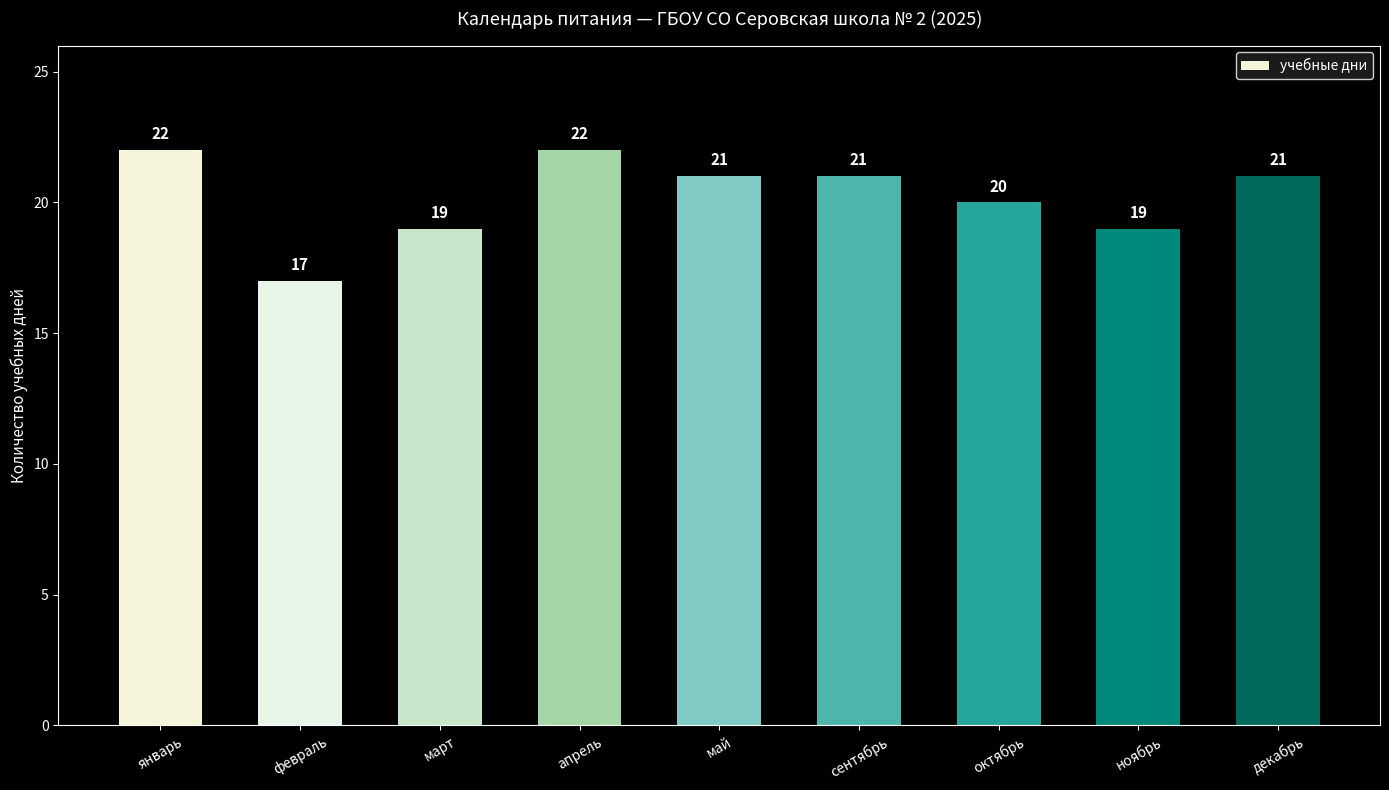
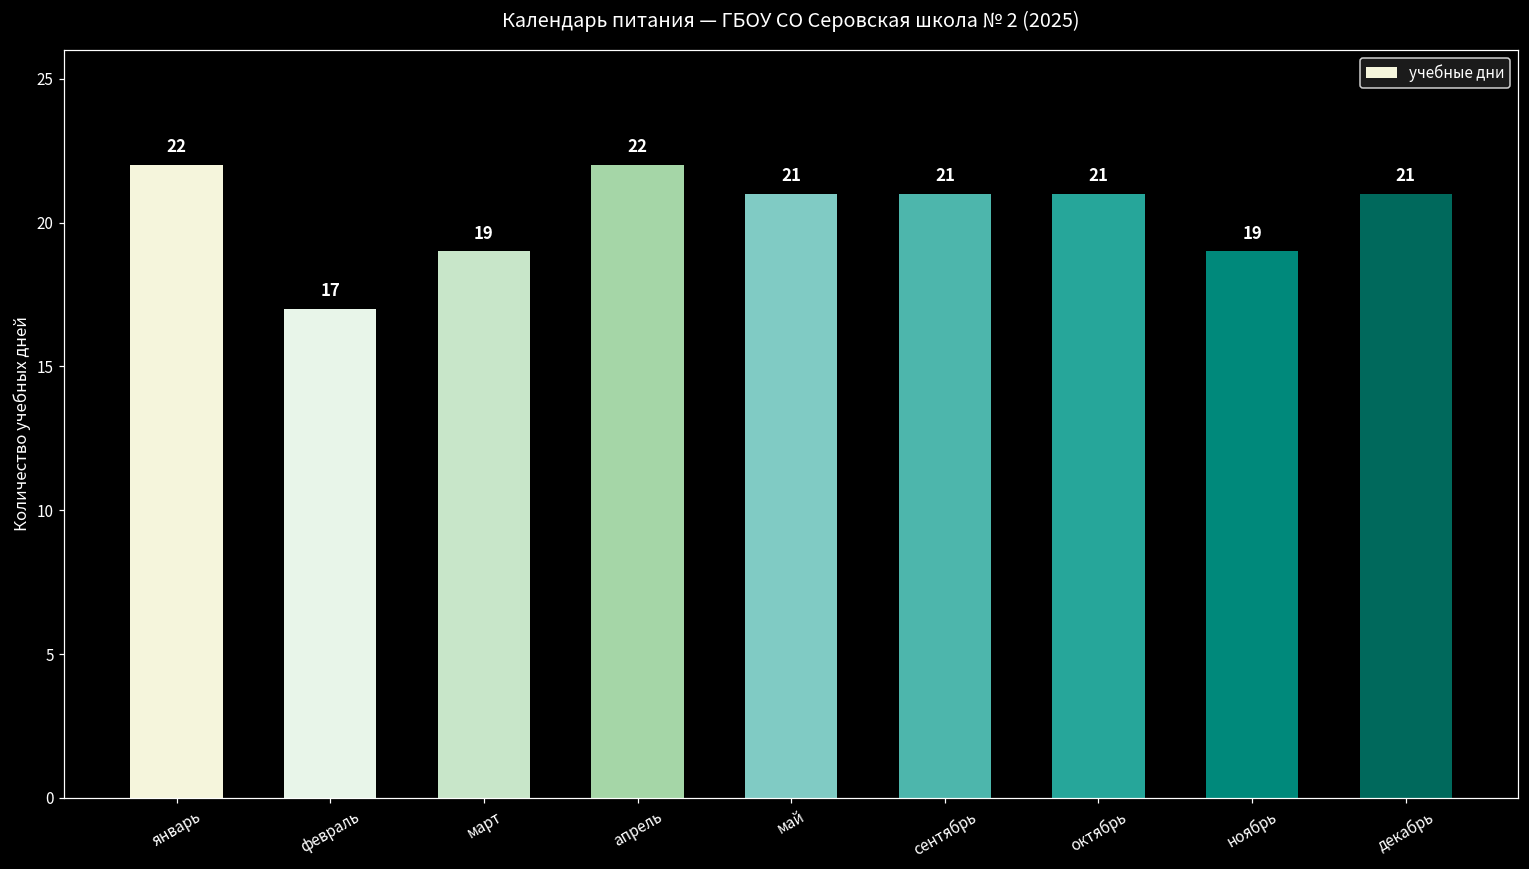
  {
    "январь": 22,
    "февраль": 17,
    "март": 19,
    "апрель": 22,
    "май": 21,
    "сентябрь": 21,
-   "октябрь": 20,
+   "октябрь": 21,
    "ноябрь": 19,
    "декабрь": 21
  }
